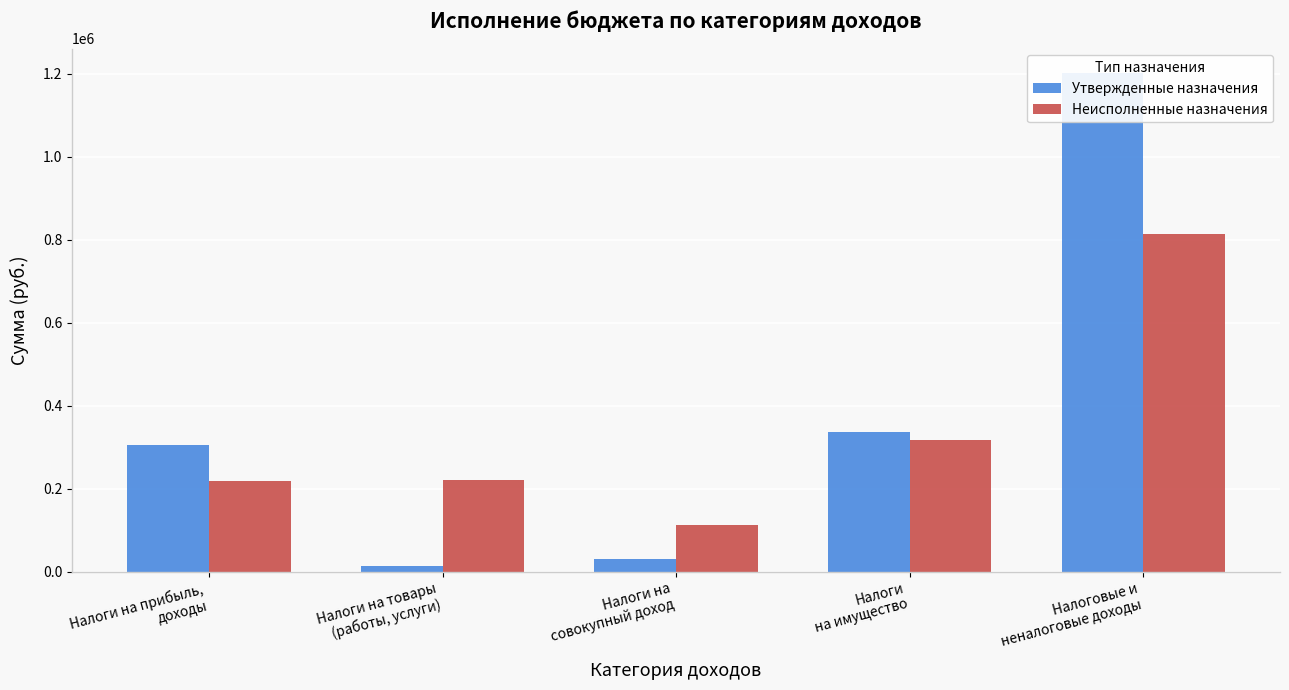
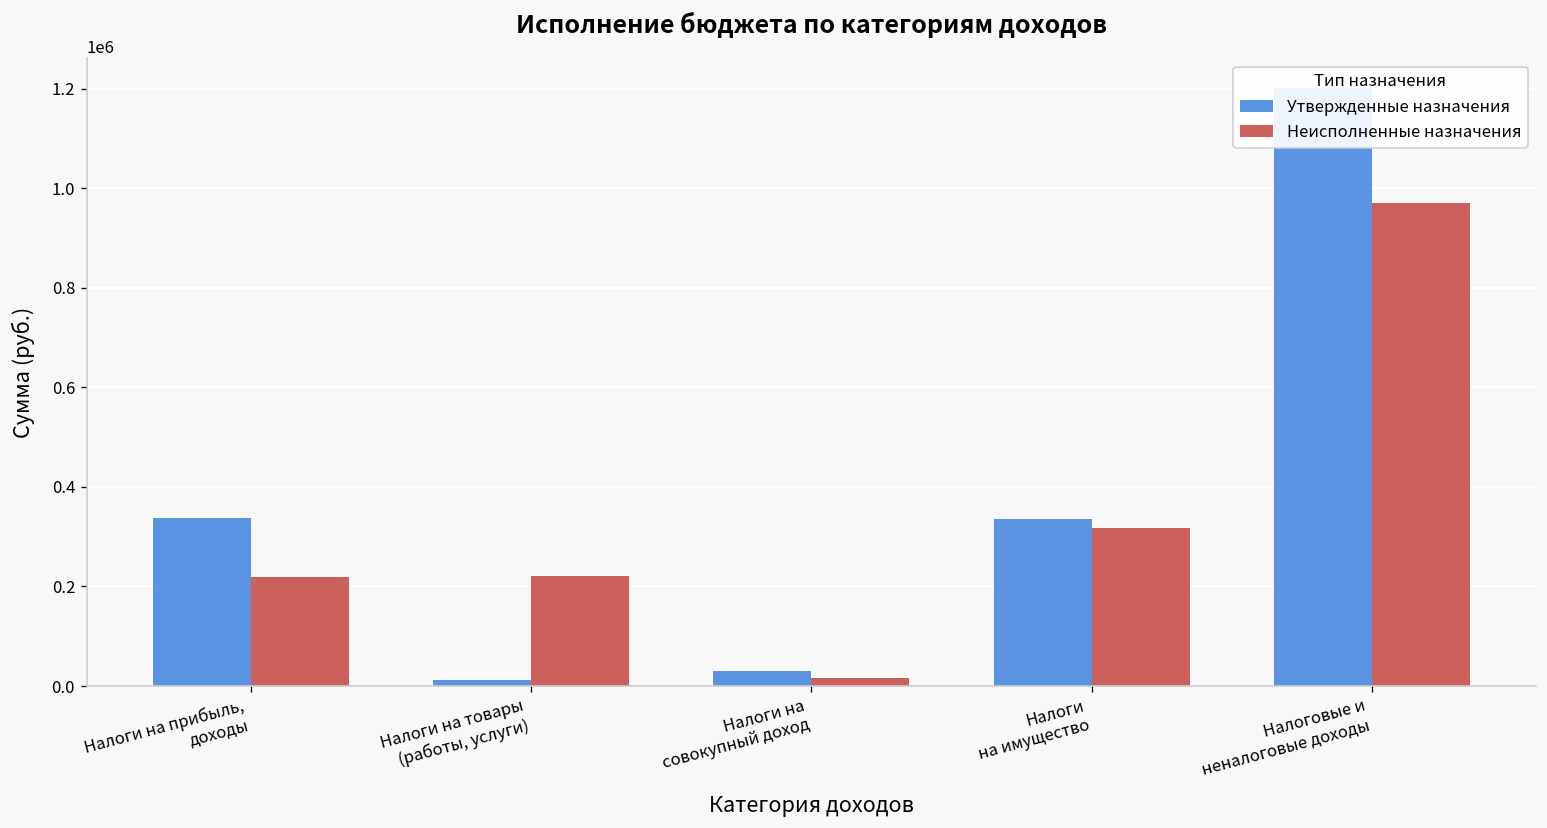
  {
    "Утвержденные назначения": {
-     "Налоги на прибыль, доходы": 310000,
+     "Налоги на прибыль, доходы": 340000,
      "Налоги на товары (работы, услуги)": 10000,
      "Налоги на совокупный доход": 30000,
      "Налоги на имущество": 340000
    },
    "Неисполненные назначения": {
      "Налоги на прибыль, доходы": 220000,
      "Налоги на товары (работы, услуги)": 220000,
-     "Налоги на совокупный доход": 110000,
+     "Налоги на совокупный доход": 20000,
      "Налоги на имущество": 320000,
-     "Налоговые и неналоговые доходы": 810000
+     "Налоговые и неналоговые доходы": 970000
    }
  }
